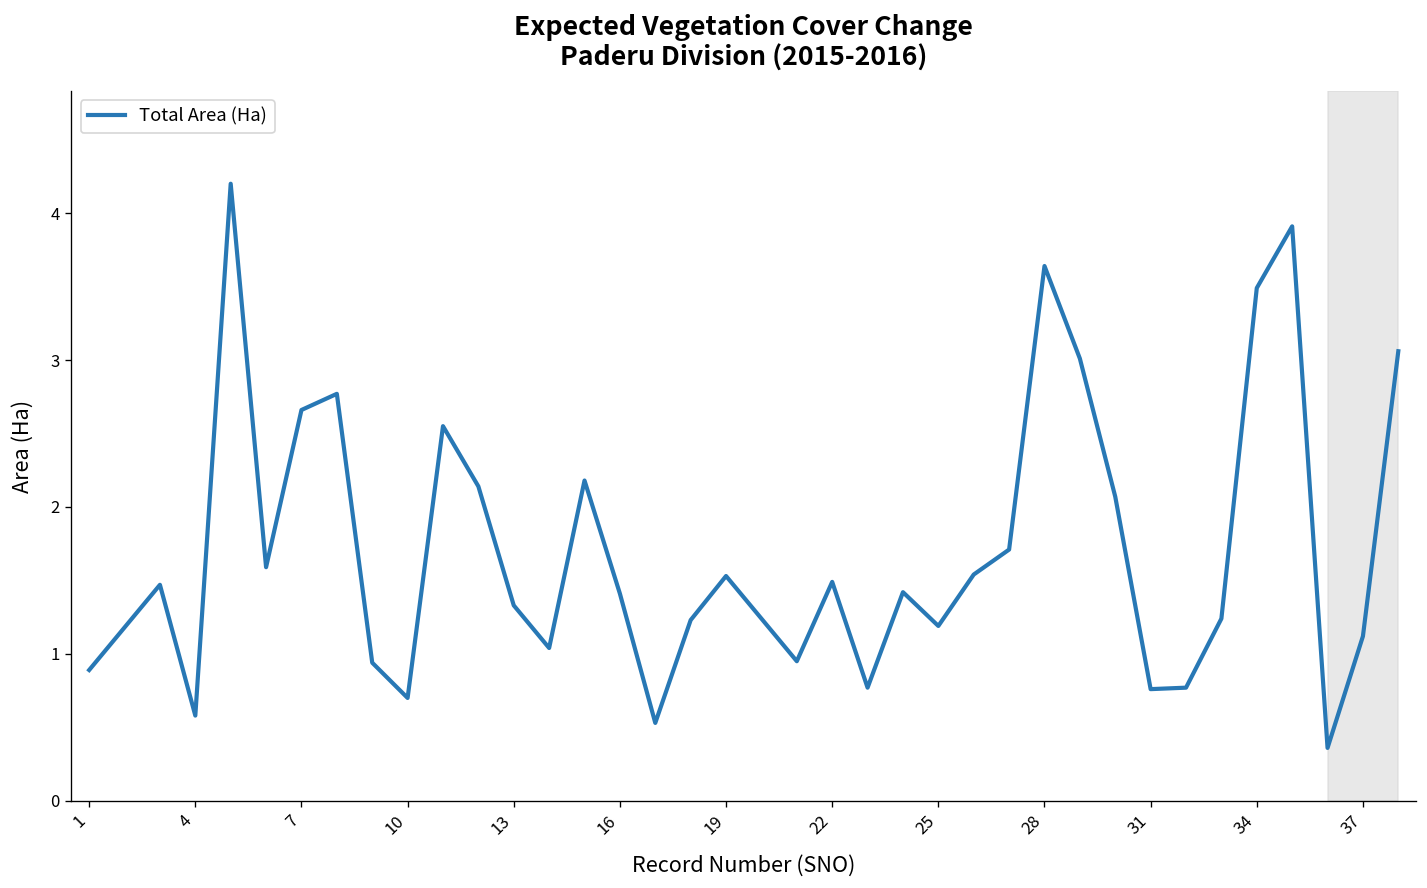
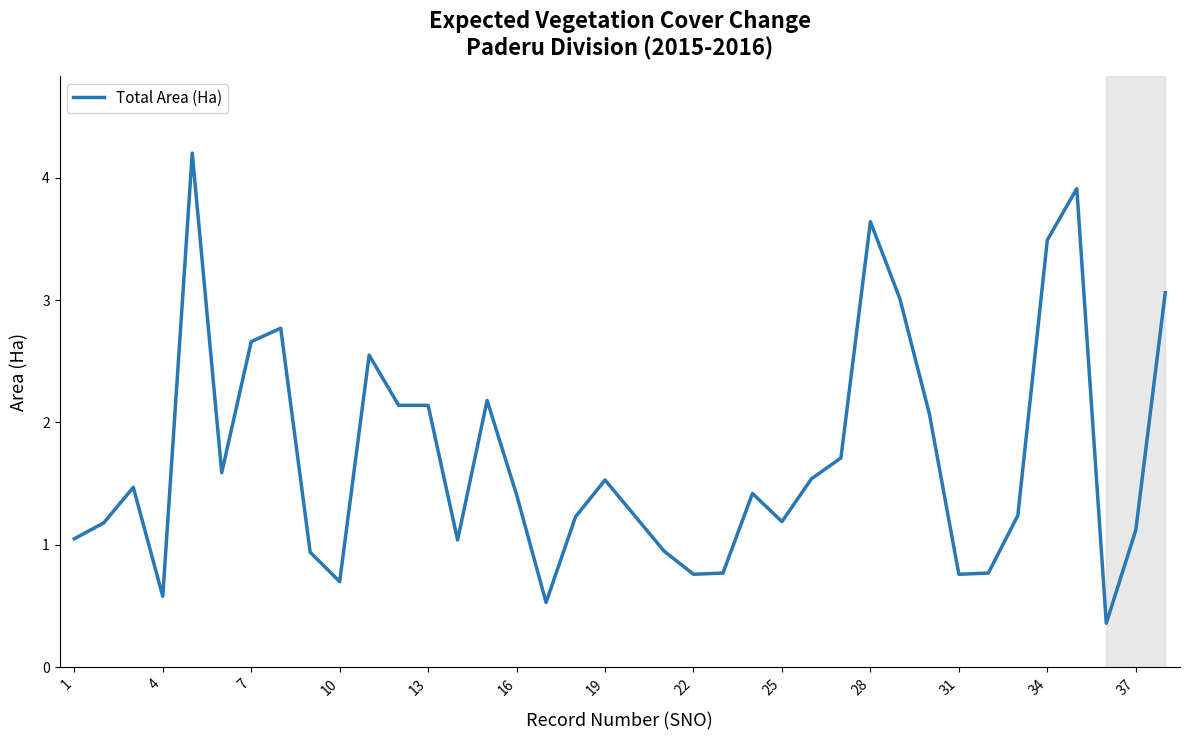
  {
-   "1": 0.89,
+   "1": 1.05,
    "4": 0.58,
    "7": 2.66,
    "10": 0.70,
-   "13": 1.33,
+   "13": 2.14,
    "16": 1.41,
    "19": 1.53,
-   "22": 1.49,
+   "22": 0.76,
    "25": 1.19,
    "28": 3.64,
    "31": 0.76,
    "34": 3.49,
    "37": 1.12
  }
